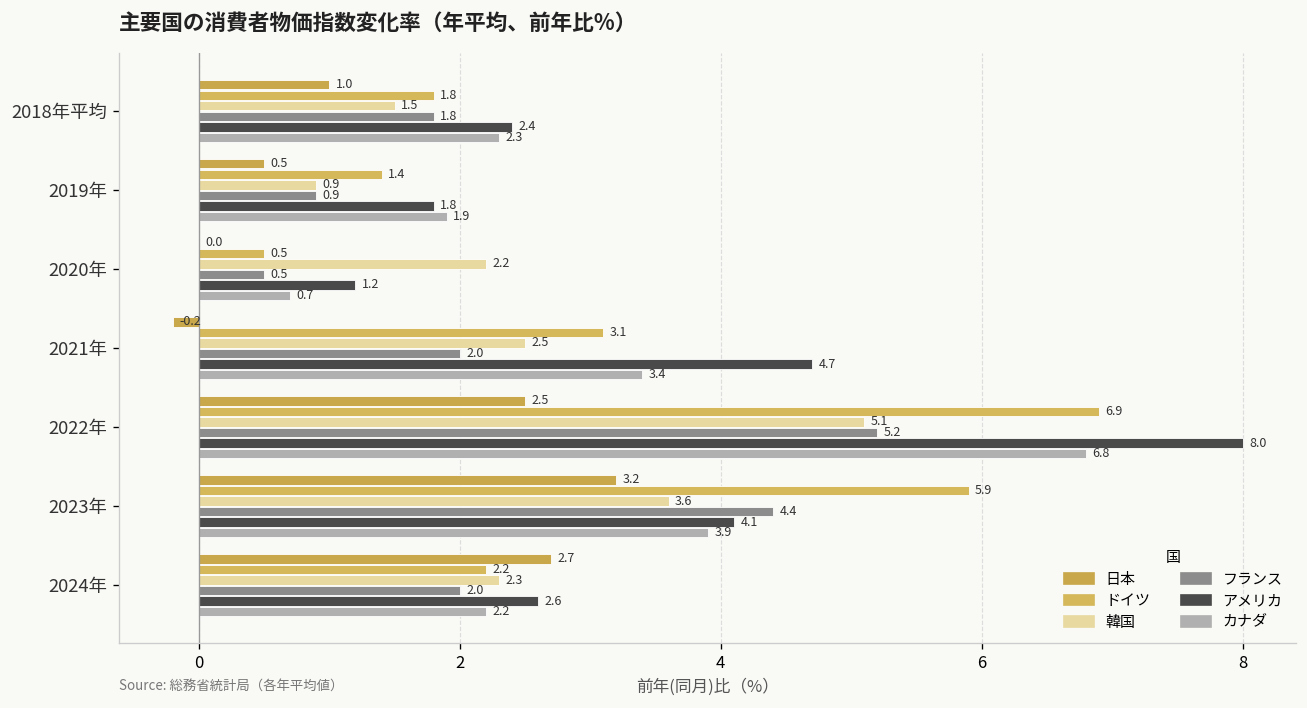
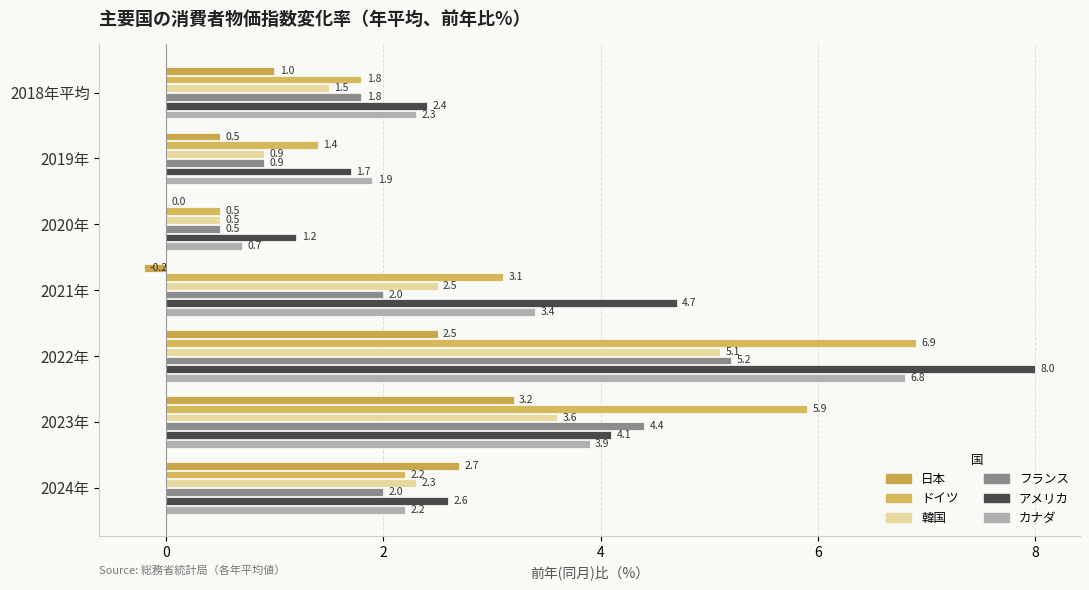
  {
    "韓国": {
      "2018年平均": 1.5,
      "2019年": 0.9,
-     "2020年": 2.2,
+     "2020年": 0.5,
      "2021年": 2.5,
      "2022年": 5.1,
      "2023年": 3.6,
      "2024年": 2.3
    },
    "フランス": {
      "2018年平均": 1.8,
      "2019年": 0.9,
      "2020年": 0.5,
      "2021年": 2.0,
      "2022年": 5.2,
      "2023年": 4.4,
      "2024年": 2.0
    },
    "アメリカ": {
      "2018年平均": 2.4,
-     "2019年": 1.8,
+     "2019年": 1.7,
      "2020年": 1.2,
      "2021年": 4.7,
      "2022年": 8.0,
      "2023年": 4.1,
      "2024年": 2.6
    },
    "カナダ": {
      "2018年平均": 2.3,
      "2019年": 1.9,
      "2020年": 0.7,
      "2021年": 3.4,
      "2022年": 6.8,
      "2023年": 3.9,
      "2024年": 2.2
    }
  }
